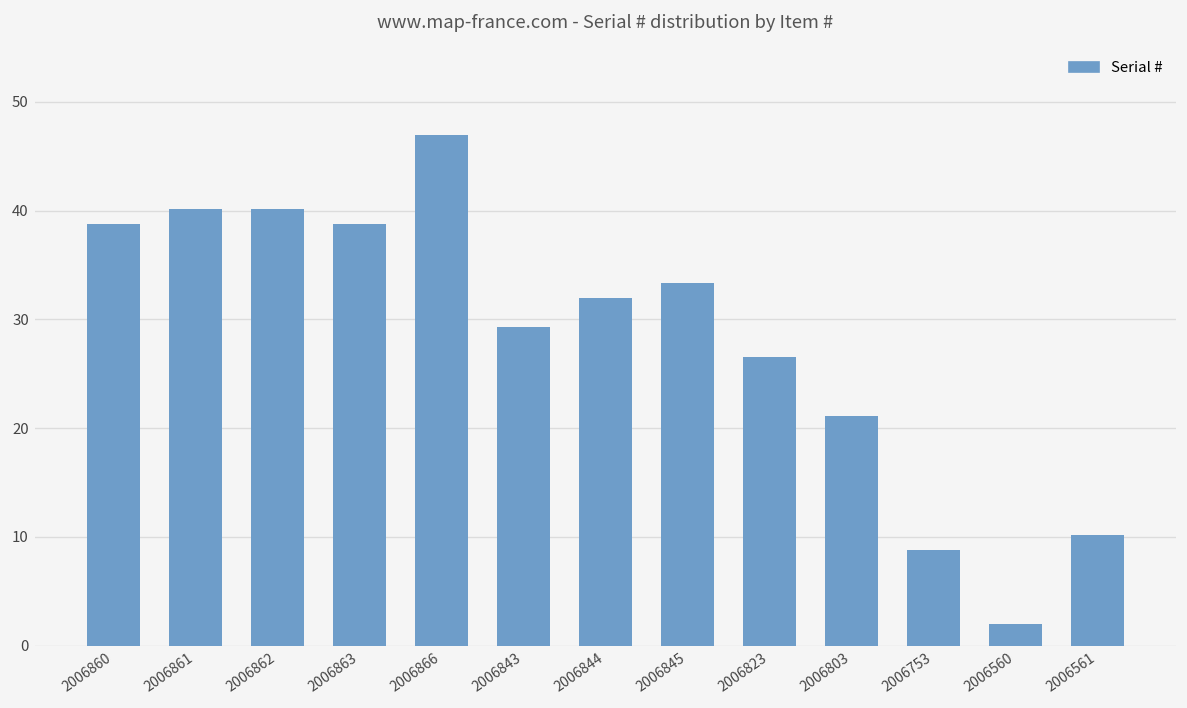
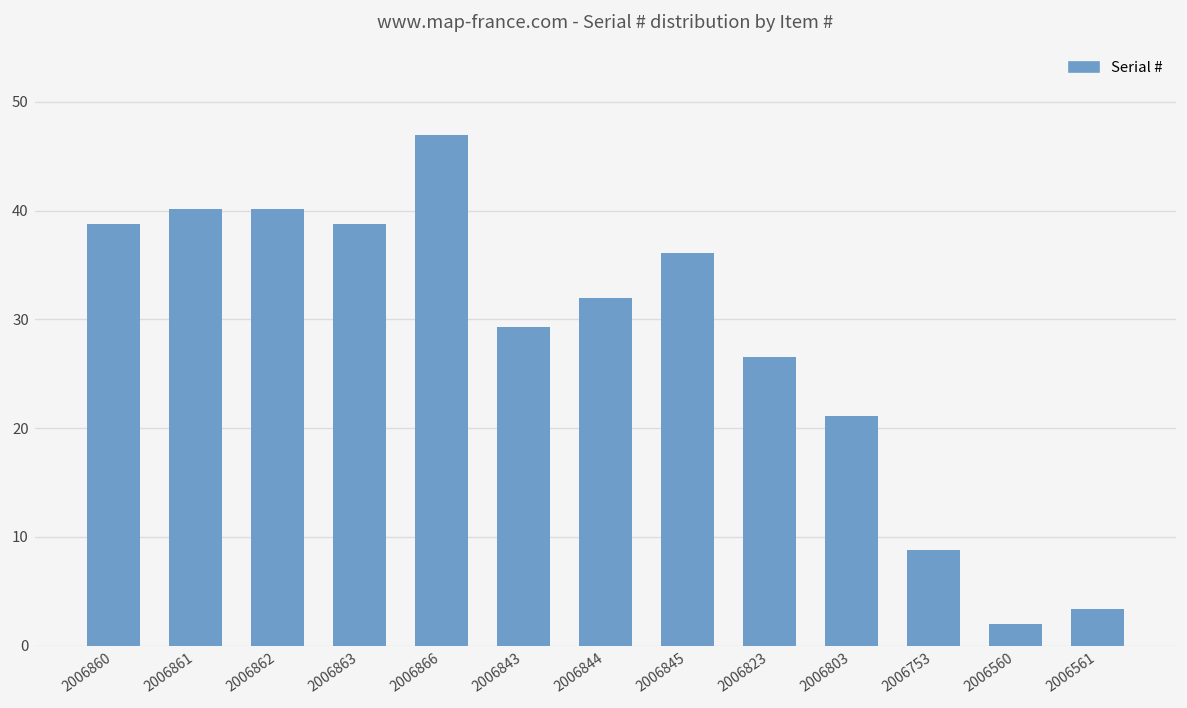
  {
    "2006860": 39,
    "2006861": 40,
    "2006862": 40,
    "2006863": 39,
    "2006866": 47,
    "2006843": 29,
    "2006844": 32,
-   "2006845": 33,
+   "2006845": 36,
    "2006823": 27,
    "2006803": 21,
    "2006753": 9,
    "2006560": 2,
-   "2006561": 10
+   "2006561": 3
  }
